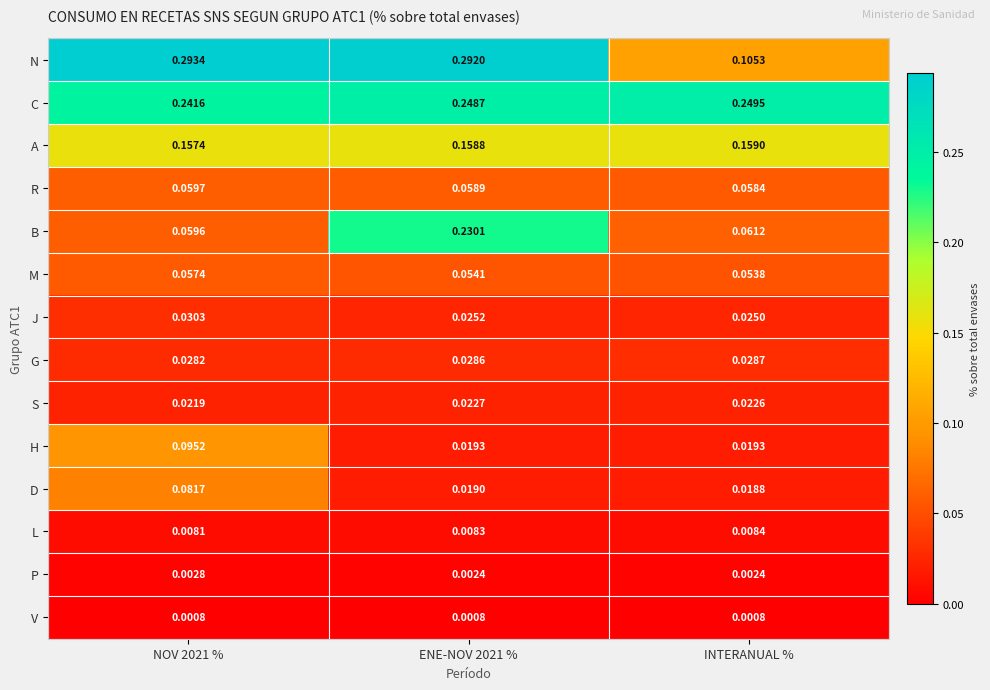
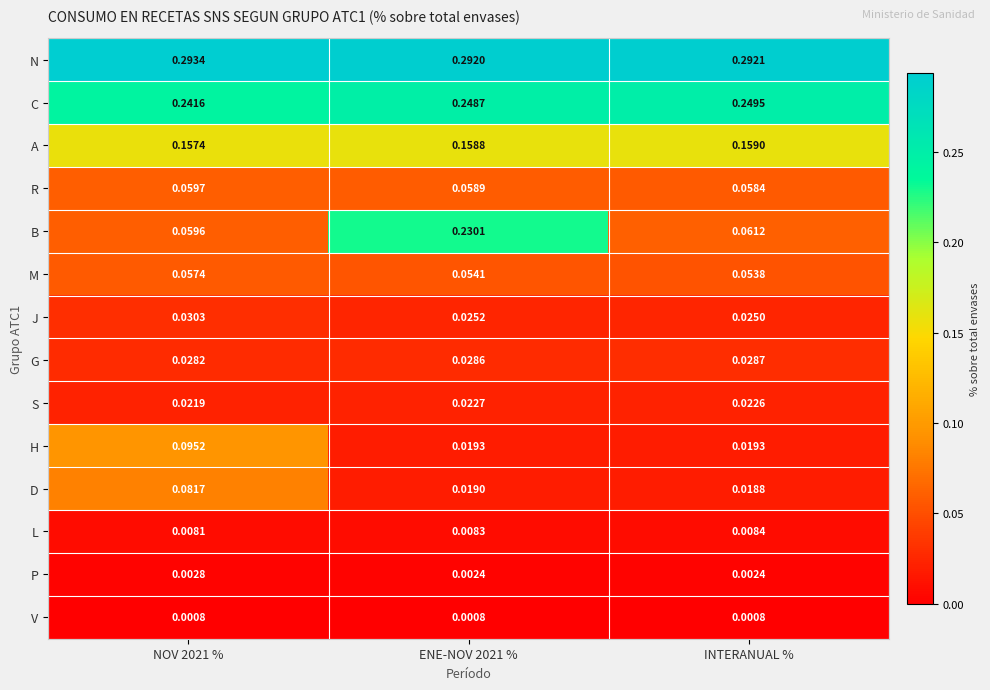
  {
    "N": {
      "NOV 2021 %": 0.2934,
      "ENE-NOV 2021 %": 0.2920,
-     "INTERANUAL %": 0.1053
+     "INTERANUAL %": 0.2921
    },
    "C": {
      "NOV 2021 %": 0.2416,
      "ENE-NOV 2021 %": 0.2487,
      "INTERANUAL %": 0.2495
    },
    "A": {
      "NOV 2021 %": 0.1574,
      "ENE-NOV 2021 %": 0.1588,
      "INTERANUAL %": 0.1590
    },
    "R": {
      "NOV 2021 %": 0.0597,
      "ENE-NOV 2021 %": 0.0589,
      "INTERANUAL %": 0.0584
    },
    "B": {
      "NOV 2021 %": 0.0596,
      "ENE-NOV 2021 %": 0.2301,
      "INTERANUAL %": 0.0612
    },
    "M": {
      "NOV 2021 %": 0.0574,
      "ENE-NOV 2021 %": 0.0541,
      "INTERANUAL %": 0.0538
    },
    "J": {
      "NOV 2021 %": 0.0303,
      "ENE-NOV 2021 %": 0.0252,
      "INTERANUAL %": 0.0250
    },
    "G": {
      "NOV 2021 %": 0.0282,
      "ENE-NOV 2021 %": 0.0286,
      "INTERANUAL %": 0.0287
    },
    "S": {
      "NOV 2021 %": 0.0219,
      "ENE-NOV 2021 %": 0.0227,
      "INTERANUAL %": 0.0226
    },
    "H": {
      "NOV 2021 %": 0.0952,
      "ENE-NOV 2021 %": 0.0193,
      "INTERANUAL %": 0.0193
    },
    "D": {
      "NOV 2021 %": 0.0817,
      "ENE-NOV 2021 %": 0.0190,
      "INTERANUAL %": 0.0188
    },
    "L": {
      "NOV 2021 %": 0.0081,
      "ENE-NOV 2021 %": 0.0083,
      "INTERANUAL %": 0.0084
    },
    "P": {
      "NOV 2021 %": 0.0028,
      "ENE-NOV 2021 %": 0.0024,
      "INTERANUAL %": 0.0024
    },
    "V": {
      "NOV 2021 %": 0.0008,
      "ENE-NOV 2021 %": 0.0008,
      "INTERANUAL %": 0.0008
    }
  }
